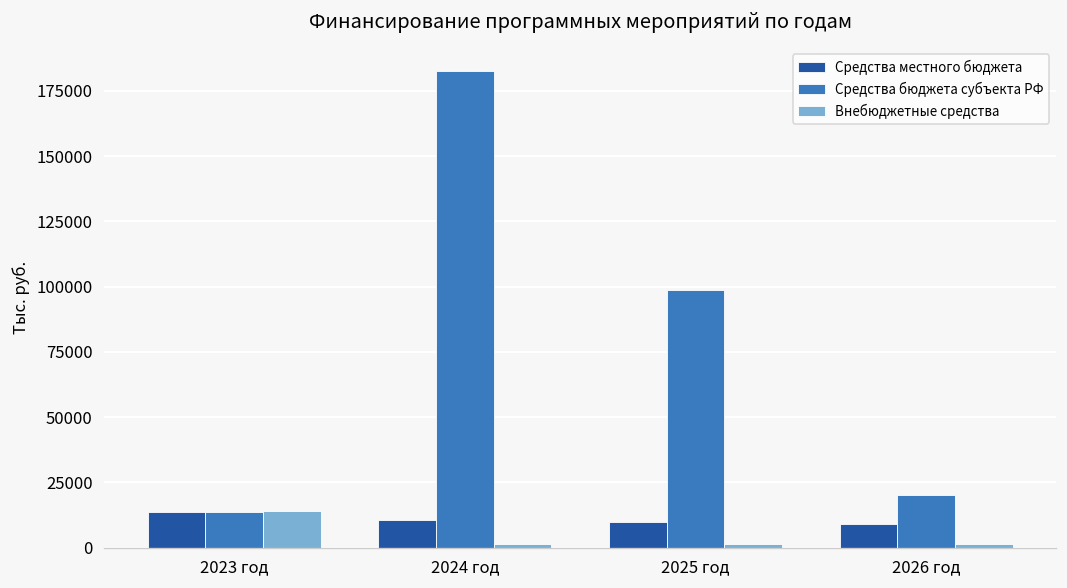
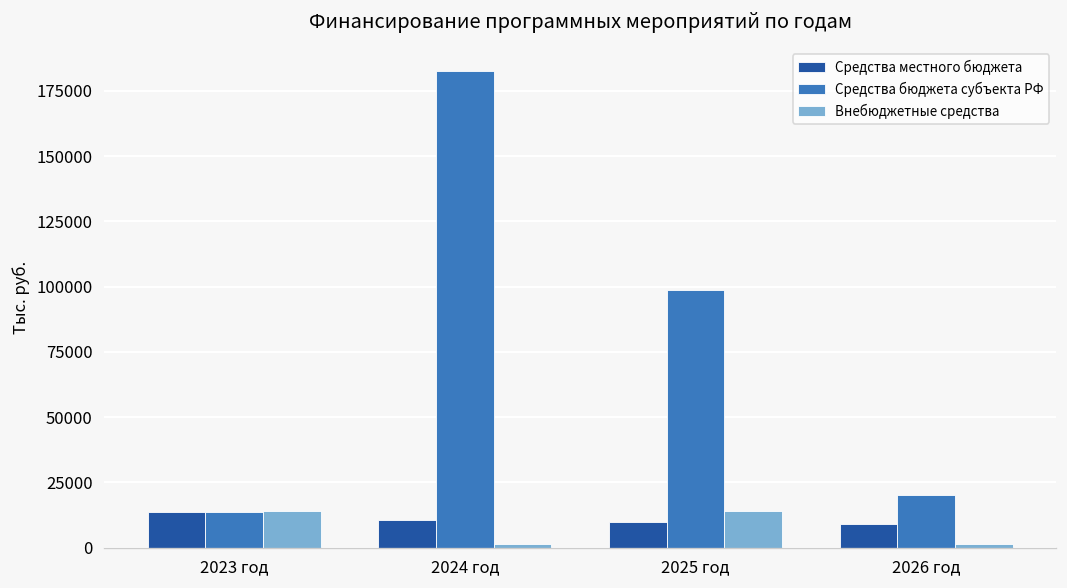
  {
    "Внебюджетные средства": {
      "2023 год": 14000,
      "2024 год": 1000,
-     "2025 год": 1000,
+     "2025 год": 14000,
      "2026 год": 1000
    }
  }
